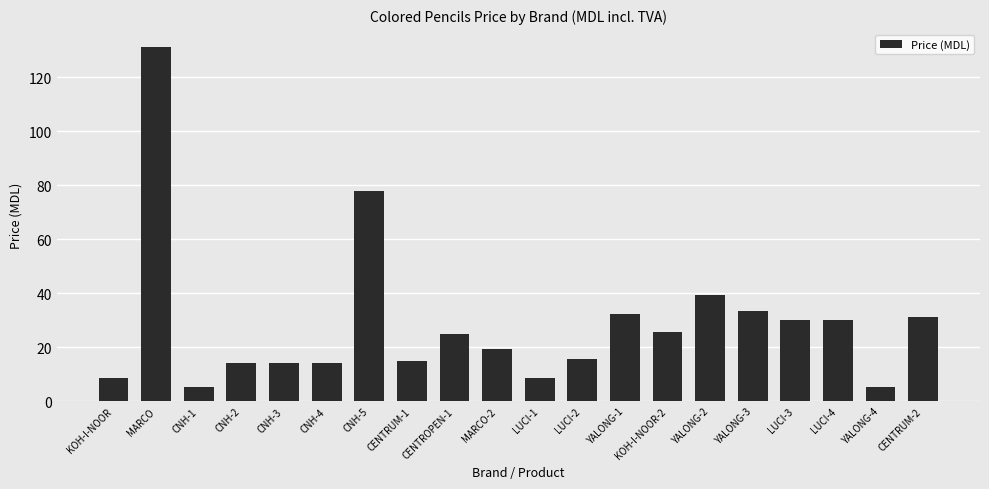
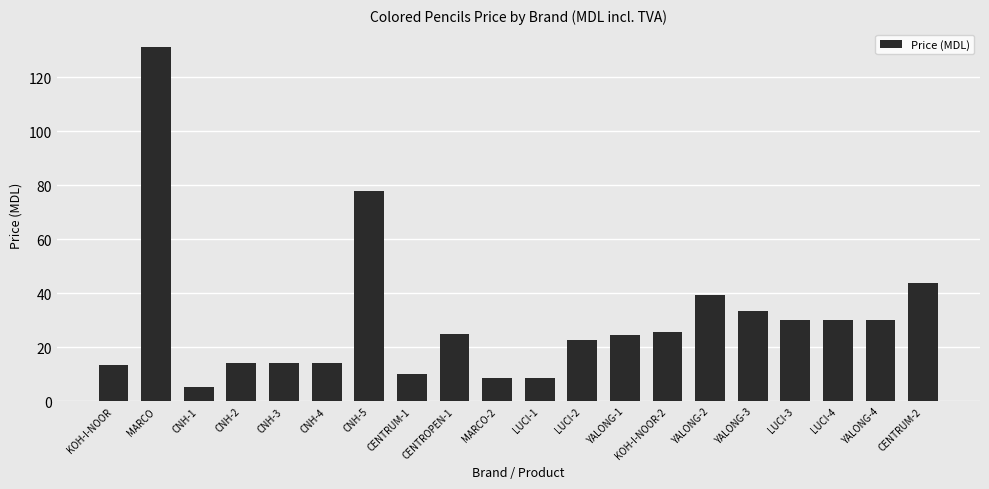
  {
-   "KOH-I-NOOR": 9,
+   "KOH-I-NOOR": 13,
    "MARCO": 131,
    "CNH-1": 5,
    "CNH-2": 14,
    "CNH-3": 14,
    "CNH-4": 14,
    "CNH-5": 78,
-   "CENTRUM-1": 15,
+   "CENTRUM-1": 10,
    "CENTROPEN-1": 25,
-   "MARCO-2": 19,
+   "MARCO-2": 8,
    "LUCI-1": 8,
-   "LUCI-2": 16,
-   "YALONG-1": 32,
+   "LUCI-2": 23,
+   "YALONG-1": 24,
    "KOH-I-NOOR-2": 26,
    "YALONG-2": 40,
    "YALONG-3": 33,
    "LUCI-3": 30,
    "LUCI-4": 30,
-   "YALONG-4": 5,
-   "CENTRUM-2": 31
+   "YALONG-4": 30,
+   "CENTRUM-2": 44
  }
